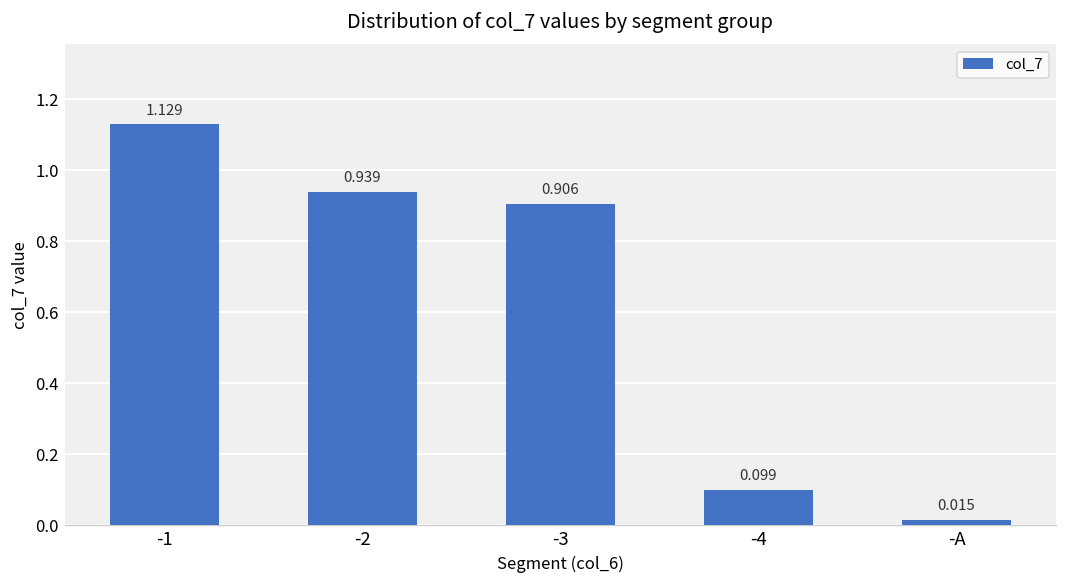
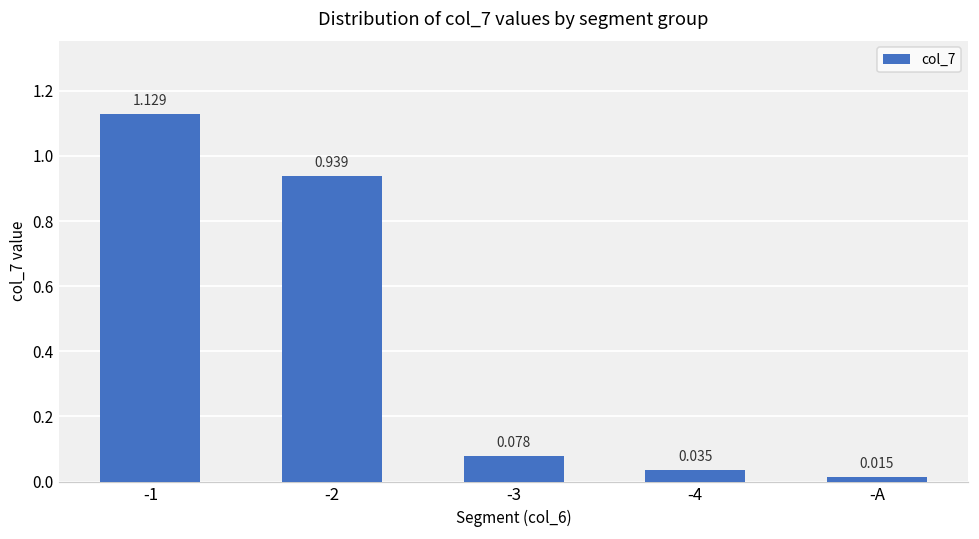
  {
    "-1": 1.129,
    "-2": 0.939,
-   "-3": 0.906,
-   "-4": 0.099,
+   "-3": 0.078,
+   "-4": 0.035,
    "-A": 0.015
  }
